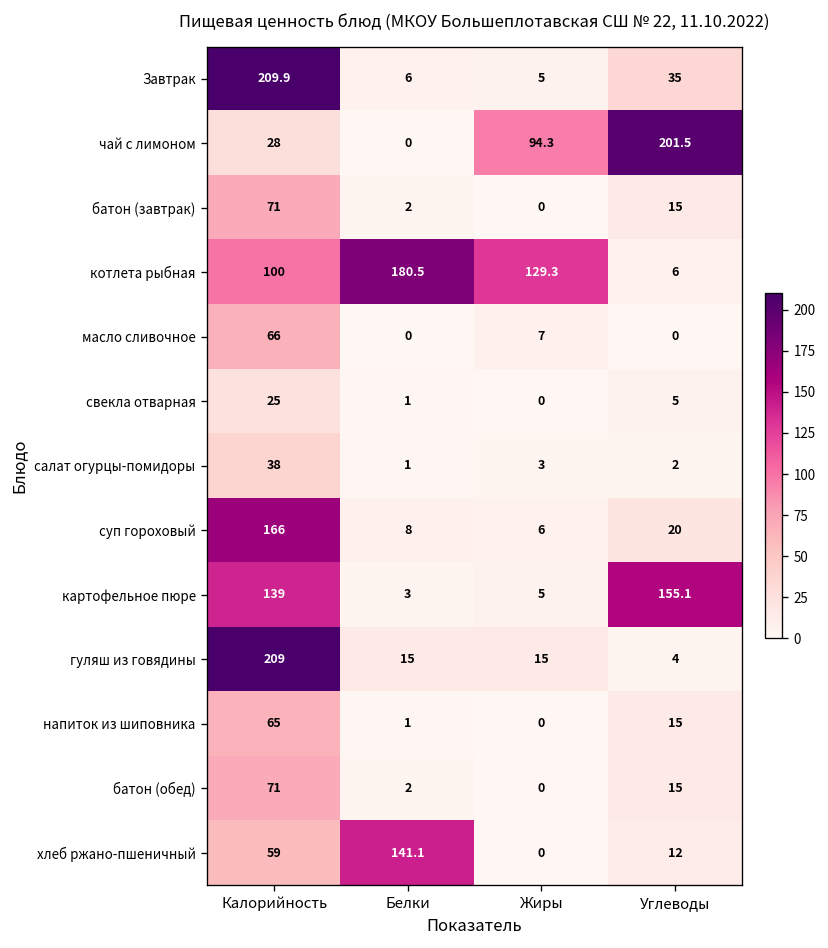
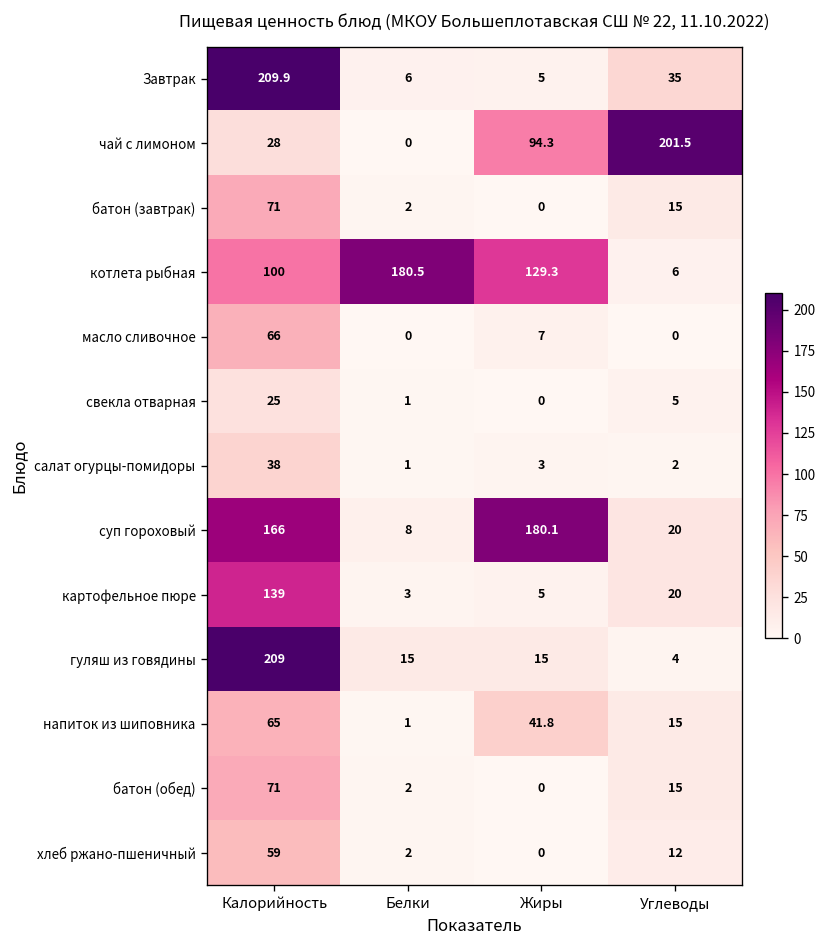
  {
    "Завтрак": {
      "Калорийность": 209.9,
      "Белки": 6,
      "Жиры": 5,
      "Углеводы": 35
    },
    "чай с лимоном": {
      "Калорийность": 28,
      "Белки": 0,
      "Жиры": 94.3,
      "Углеводы": 201.5
    },
    "батон (завтрак)": {
      "Калорийность": 71,
      "Белки": 2,
      "Жиры": 0,
      "Углеводы": 15
    },
    "котлета рыбная": {
      "Калорийность": 100,
      "Белки": 180.5,
      "Жиры": 129.3,
      "Углеводы": 6
    },
    "масло сливочное": {
      "Калорийность": 66,
      "Белки": 0,
      "Жиры": 7,
      "Углеводы": 0
    },
    "свекла отварная": {
      "Калорийность": 25,
      "Белки": 1,
      "Жиры": 0,
      "Углеводы": 5
    },
    "салат огурцы-помидоры": {
      "Калорийность": 38,
      "Белки": 1,
      "Жиры": 3,
      "Углеводы": 2
    },
    "суп гороховый": {
      "Калорийность": 166,
      "Белки": 8,
-     "Жиры": 6,
+     "Жиры": 180.1,
      "Углеводы": 20
    },
    "картофельное пюре": {
      "Калорийность": 139,
      "Белки": 3,
      "Жиры": 5,
-     "Углеводы": 155.1
+     "Углеводы": 20
    },
    "гуляш из говядины": {
      "Калорийность": 209,
      "Белки": 15,
      "Жиры": 15,
      "Углеводы": 4
    },
    "напиток из шиповника": {
      "Калорийность": 65,
      "Белки": 1,
-     "Жиры": 0,
+     "Жиры": 41.8,
      "Углеводы": 15
    },
    "батон (обед)": {
      "Калорийность": 71,
      "Белки": 2,
      "Жиры": 0,
      "Углеводы": 15
    },
    "хлеб ржано-пшеничный": {
      "Калорийность": 59,
-     "Белки": 141.1,
+     "Белки": 2,
      "Жиры": 0,
      "Углеводы": 12
    }
  }
